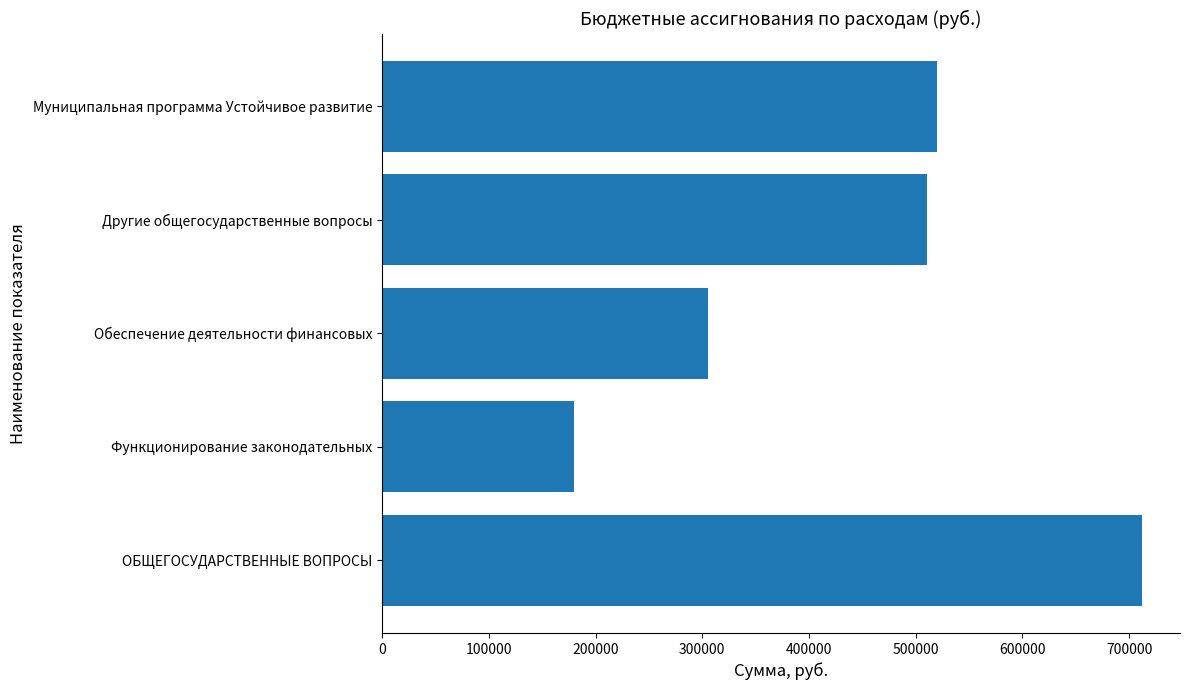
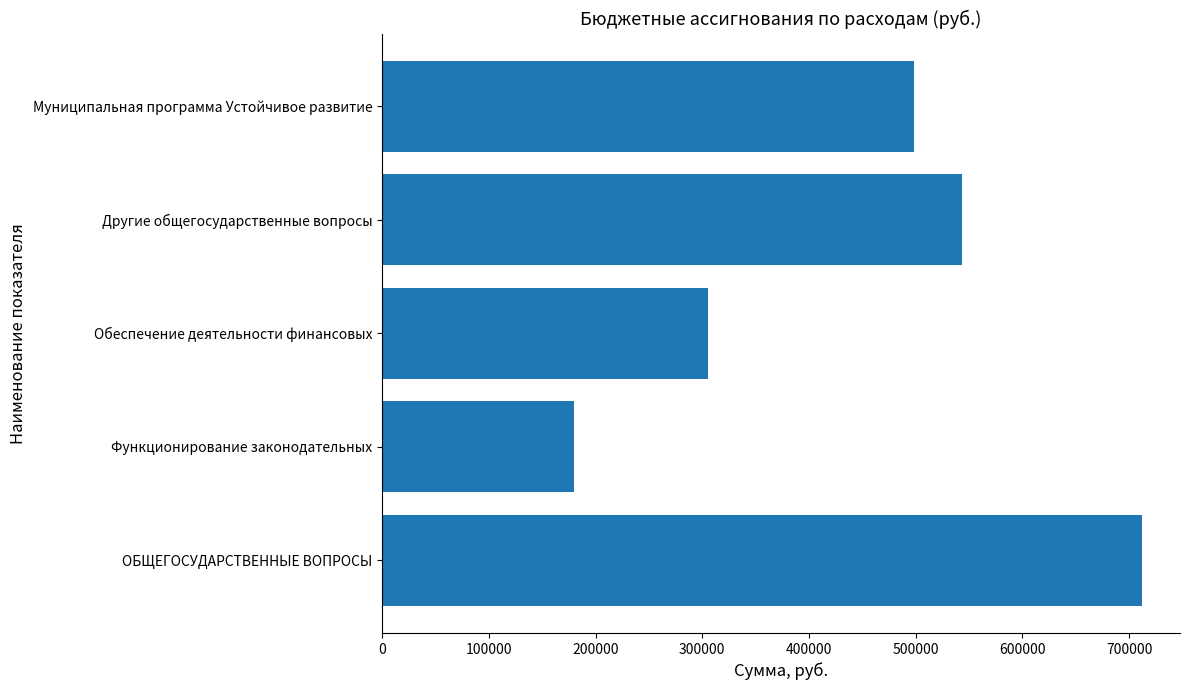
  {
-   "Муниципальная программа Устойчивое развитие": 520000,
-   "Другие общегосударственные вопросы": 511000,
+   "Муниципальная программа Устойчивое развитие": 498000,
+   "Другие общегосударственные вопросы": 543000,
    "Обеспечение деятельности финансовых": 305000,
    "Функционирование законодательных": 180000,
    "ОБЩЕГОСУДАРСТВЕННЫЕ ВОПРОСЫ": 712000
  }
